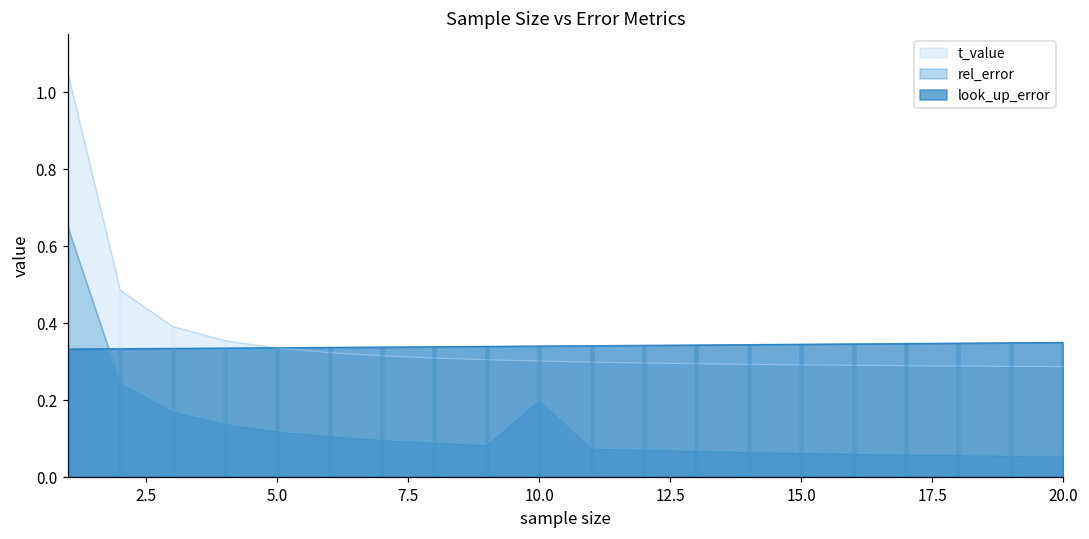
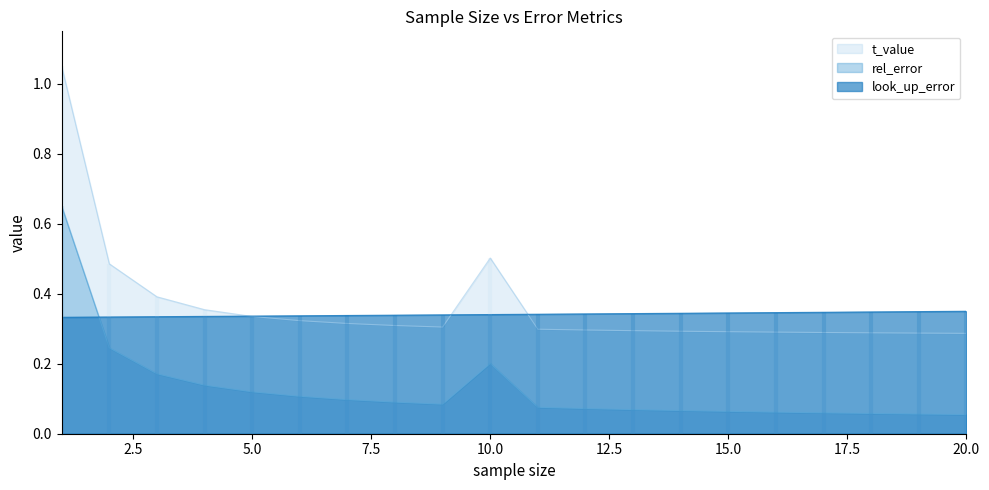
  {
    "t_value": {
-     "10.0": 0.30,
+     "10.0": 0.50,
      "15.0": 0.29,
      "20.0": 0.29
    },
    "rel_error": {
      "5.0": 0.12,
      "10.0": 0.20,
      "15.0": 0.06,
      "20.0": 0.05
    },
    "look_up_error": {
      "10.0": 0.34,
      "15.0": 0.35,
      "20.0": 0.35
    }
  }
